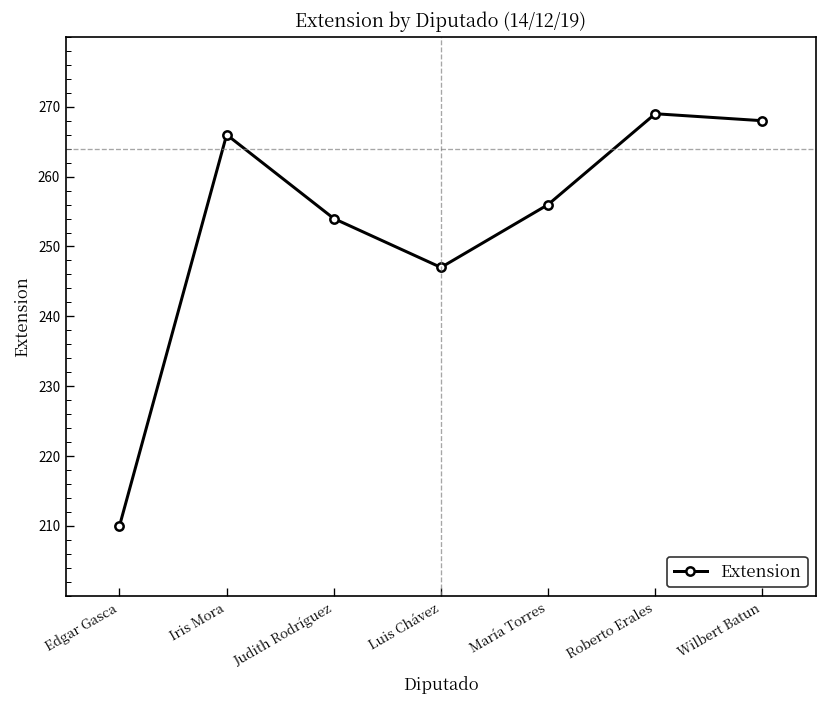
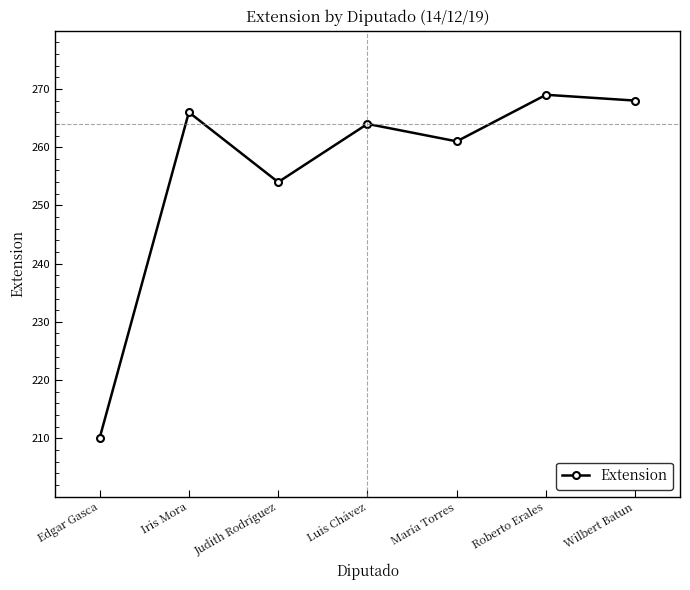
  {
    "Edgar Gasca": 210,
    "Iris Mora": 266,
    "Judith Rodríguez": 254,
-   "Luis Chávez": 247,
-   "María Torres": 256,
+   "Luis Chávez": 264,
+   "María Torres": 261,
    "Roberto Erales": 269,
    "Wilbert Batun": 268
  }
